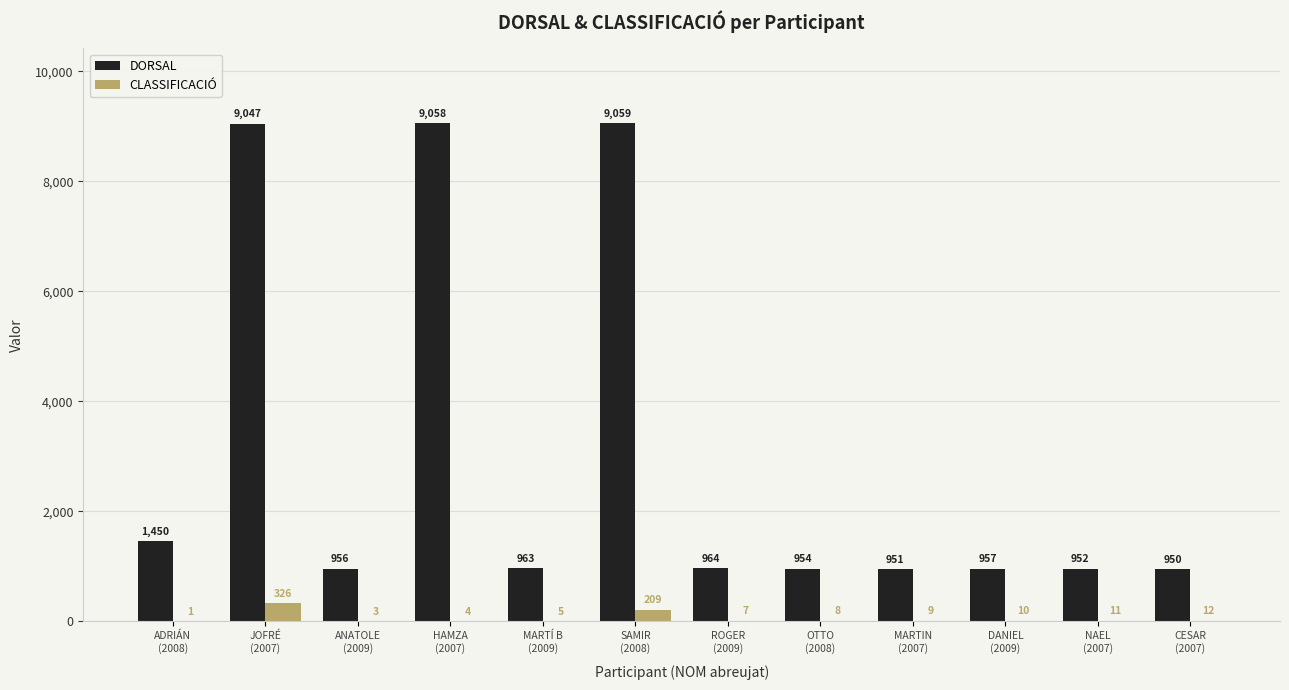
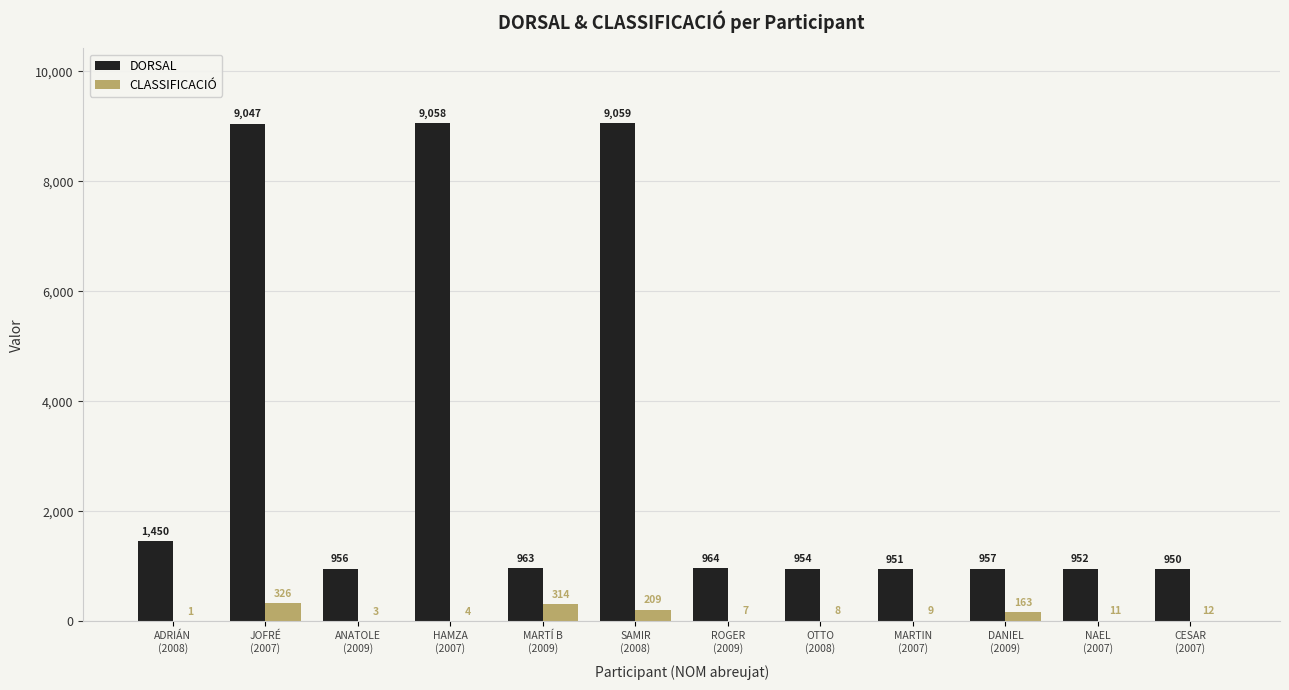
  {
    "DORSAL": {
      "ADRIÁN (2008)": "1,450",
      "JOFRÉ (2007)": "9,047",
      "ANATOLE (2009)": "956",
      "HAMZA (2007)": "9,058",
      "MARTÍ B (2009)": "963",
      "SAMIR (2008)": "9,059",
      "ROGER (2009)": "964",
      "OTTO (2008)": "954",
      "MARTIN (2007)": "951",
      "DANIEL (2009)": "957",
      "NAEL (2007)": "952",
      "CESAR (2007)": "950"
    },
    "CLASSIFICACIÓ": {
      "ADRIÁN (2008)": "1",
      "JOFRÉ (2007)": "326",
      "ANATOLE (2009)": "3",
      "HAMZA (2007)": "4",
-     "MARTÍ B (2009)": "5",
+     "MARTÍ B (2009)": "314",
      "SAMIR (2008)": "209",
      "ROGER (2009)": "7",
      "OTTO (2008)": "8",
      "MARTIN (2007)": "9",
-     "DANIEL (2009)": "10",
+     "DANIEL (2009)": "163",
      "NAEL (2007)": "11",
      "CESAR (2007)": "12"
    }
  }
